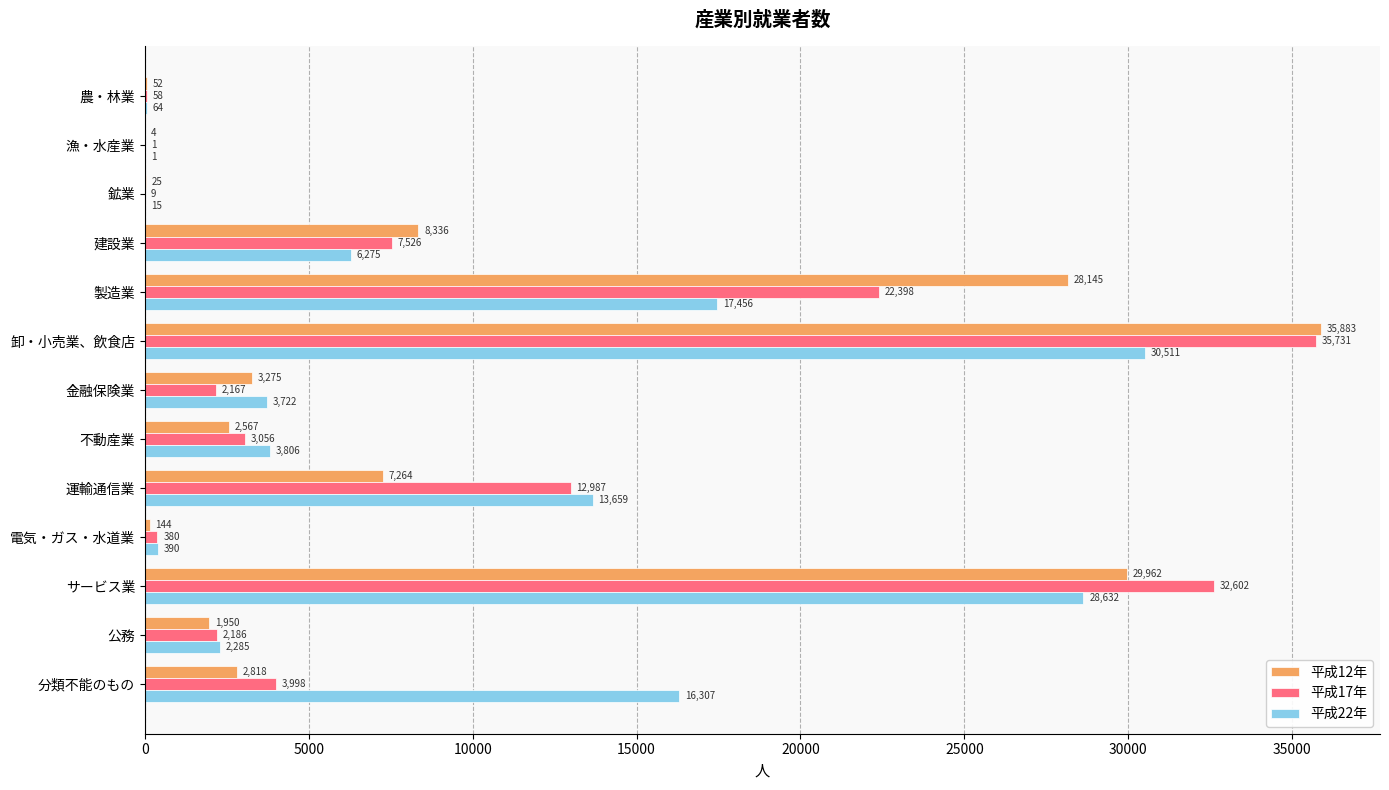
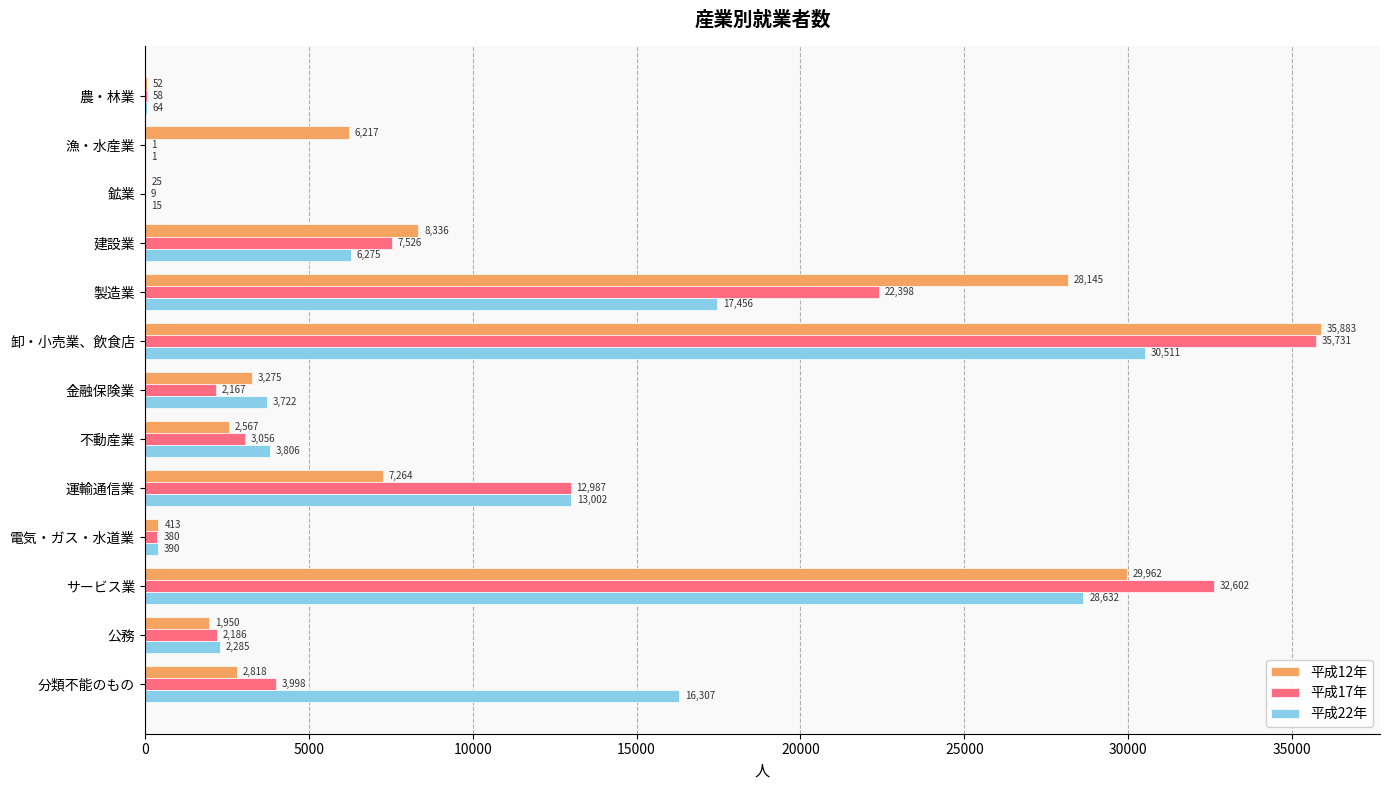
  {
    "平成12年": {
      "農・林業": "52",
-     "漁・水産業": "4",
+     "漁・水産業": "6,217",
      "鉱業": "25",
      "建設業": "8,336",
      "製造業": "28,145",
      "卸・小売業、飲食店": "35,883",
      "金融保険業": "3,275",
      "不動産業": "2,567",
      "運輸通信業": "7,264",
-     "電気・ガス・水道業": "144",
+     "電気・ガス・水道業": "413",
      "サービス業": "29,962",
      "公務": "1,950",
      "分類不能のもの": "2,818"
    },
    "平成17年": {
      "農・林業": "58",
      "漁・水産業": "1",
      "鉱業": "9",
      "建設業": "7,526",
      "製造業": "22,398",
      "卸・小売業、飲食店": "35,731",
      "金融保険業": "2,167",
      "不動産業": "3,056",
      "運輸通信業": "12,987",
      "電気・ガス・水道業": "380",
      "サービス業": "32,602",
      "公務": "2,186",
      "分類不能のもの": "3,998"
    },
    "平成22年": {
      "農・林業": "64",
      "漁・水産業": "1",
      "鉱業": "15",
      "建設業": "6,275",
      "製造業": "17,456",
      "卸・小売業、飲食店": "30,511",
      "金融保険業": "3,722",
      "不動産業": "3,806",
-     "運輸通信業": "13,659",
+     "運輸通信業": "13,002",
      "電気・ガス・水道業": "390",
      "サービス業": "28,632",
      "公務": "2,285",
      "分類不能のもの": "16,307"
    }
  }
